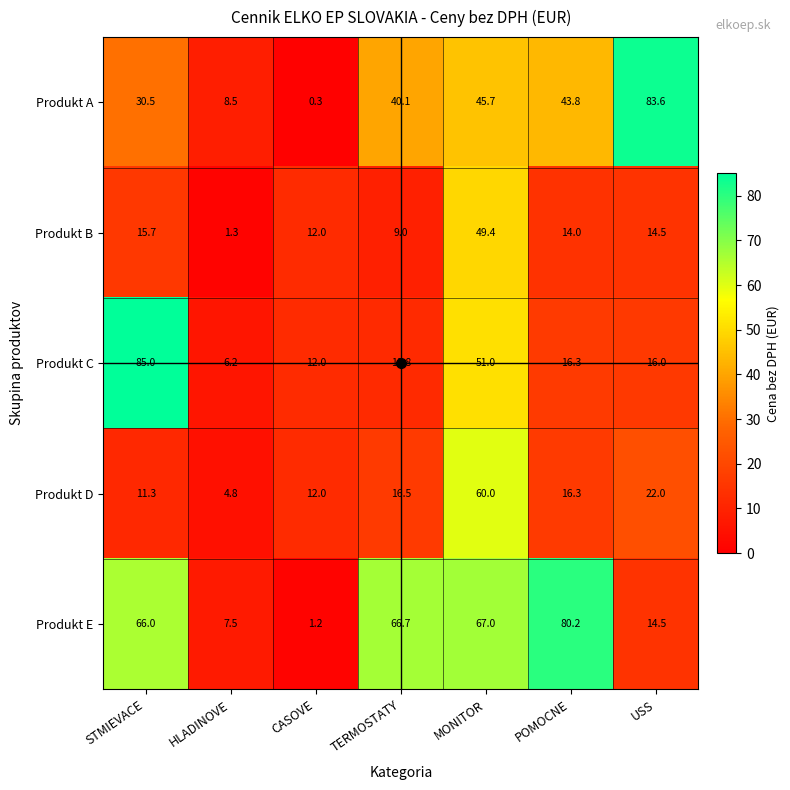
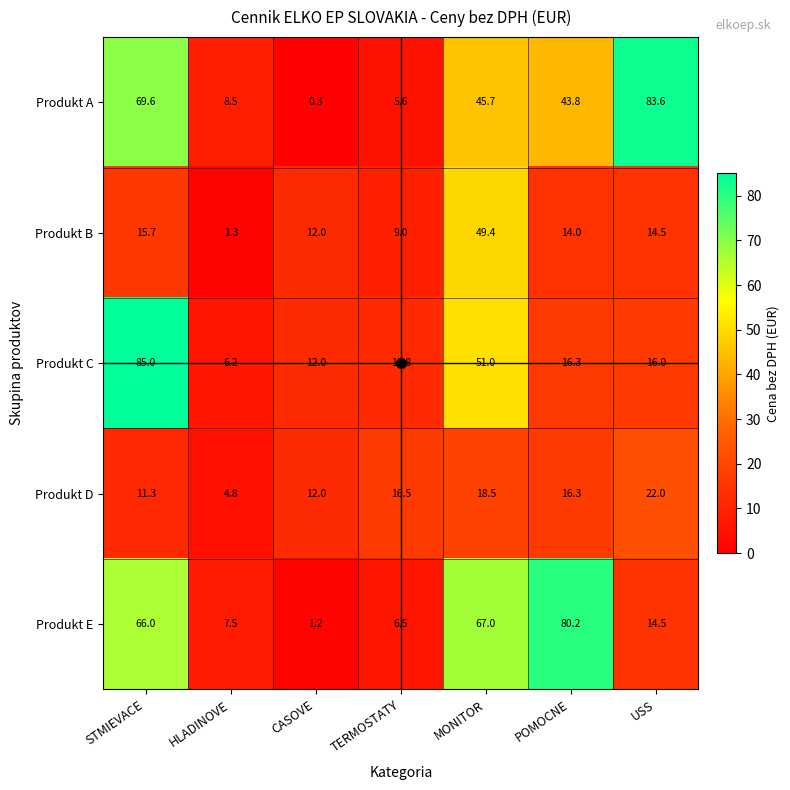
  {
    "Produkt A": {
-     "STMIEVACE": 30.5,
+     "STMIEVACE": 69.6,
      "HLADINOVE": 8.5,
      "CASOVE": 0.3,
-     "TERMOSTATY": 40.1,
+     "TERMOSTATY": 5.6,
      "MONITOR": 45.7,
      "POMOCNE": 43.8,
      "USS": 83.6
    },
    "Produkt B": {
      "STMIEVACE": 15.7,
      "HLADINOVE": 1.3,
      "CASOVE": 12.0,
      "TERMOSTATY": 9.0,
      "MONITOR": 49.4,
      "POMOCNE": 14.0,
      "USS": 14.5
    },
    "Produkt C": {
      "STMIEVACE": 85.0,
      "HLADINOVE": 6.2,
      "CASOVE": 12.0,
      "MONITOR": 51.0,
      "POMOCNE": 16.3,
      "USS": 16.0
    },
    "Produkt D": {
      "STMIEVACE": 11.3,
      "HLADINOVE": 4.8,
      "CASOVE": 12.0,
      "TERMOSTATY": 16.5,
-     "MONITOR": 60.0,
+     "MONITOR": 18.5,
      "POMOCNE": 16.3,
      "USS": 22.0
    },
    "Produkt E": {
      "STMIEVACE": 66.0,
      "HLADINOVE": 7.5,
      "CASOVE": 1.2,
-     "TERMOSTATY": 66.7,
+     "TERMOSTATY": 6.5,
      "MONITOR": 67.0,
      "POMOCNE": 80.2,
      "USS": 14.5
    }
  }
